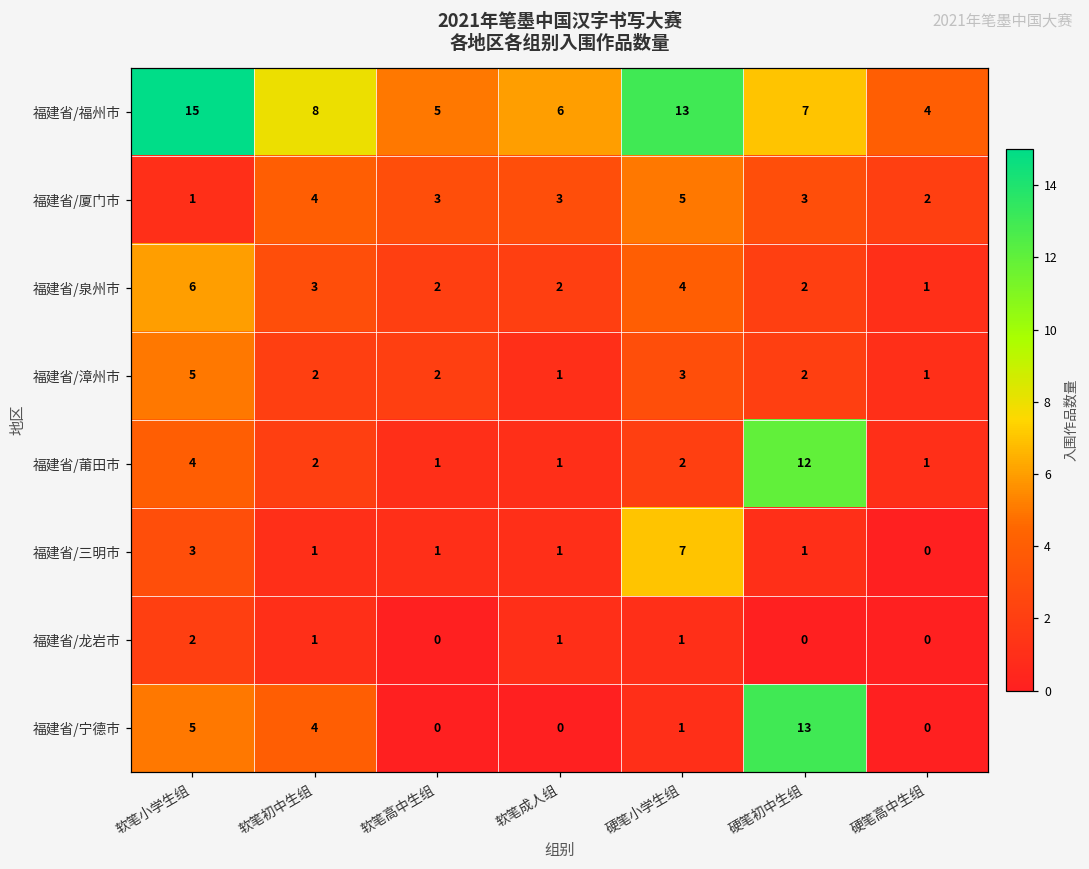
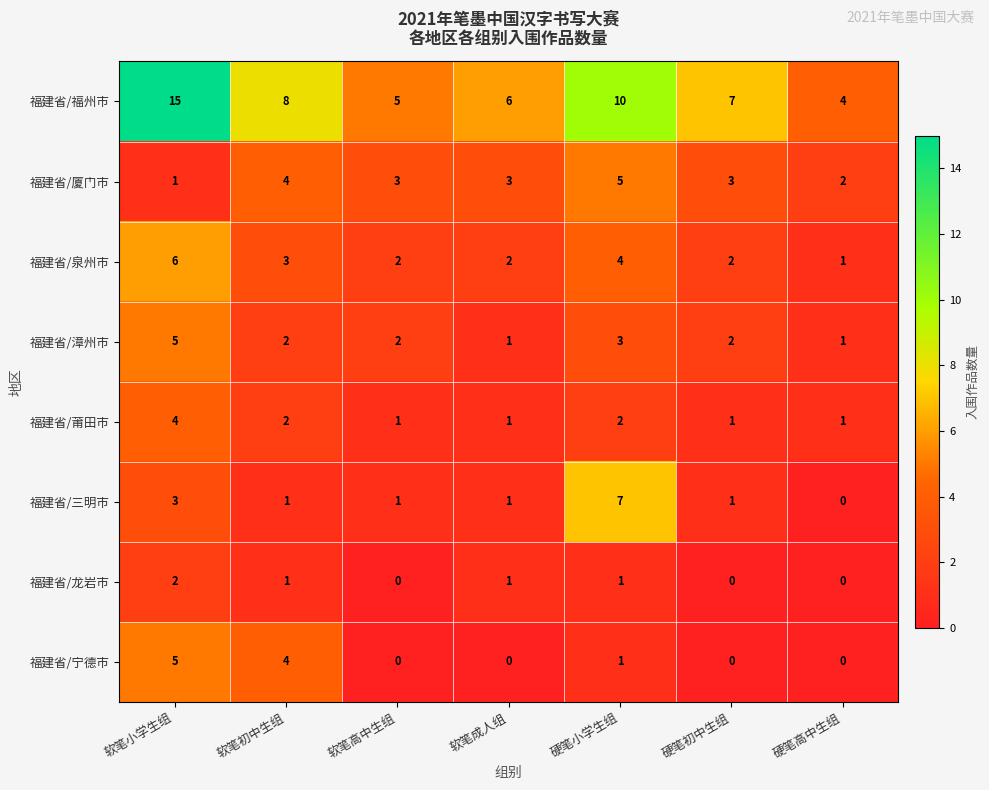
  {
    "福建省/福州市": {
      "软笔小学生组": 15,
      "软笔初中生组": 8,
      "软笔高中生组": 5,
      "软笔成人组": 6,
-     "硬笔小学生组": 13,
+     "硬笔小学生组": 10,
      "硬笔初中生组": 7,
      "硬笔高中生组": 4
    },
    "福建省/厦门市": {
      "软笔小学生组": 1,
      "软笔初中生组": 4,
      "软笔高中生组": 3,
      "软笔成人组": 3,
      "硬笔小学生组": 5,
      "硬笔初中生组": 3,
      "硬笔高中生组": 2
    },
    "福建省/泉州市": {
      "软笔小学生组": 6,
      "软笔初中生组": 3,
      "软笔高中生组": 2,
      "软笔成人组": 2,
      "硬笔小学生组": 4,
      "硬笔初中生组": 2,
      "硬笔高中生组": 1
    },
    "福建省/漳州市": {
      "软笔小学生组": 5,
      "软笔初中生组": 2,
      "软笔高中生组": 2,
      "软笔成人组": 1,
      "硬笔小学生组": 3,
      "硬笔初中生组": 2,
      "硬笔高中生组": 1
    },
    "福建省/莆田市": {
      "软笔小学生组": 4,
      "软笔初中生组": 2,
      "软笔高中生组": 1,
      "软笔成人组": 1,
      "硬笔小学生组": 2,
-     "硬笔初中生组": 12,
+     "硬笔初中生组": 1,
      "硬笔高中生组": 1
    },
    "福建省/三明市": {
      "软笔小学生组": 3,
      "软笔初中生组": 1,
      "软笔高中生组": 1,
      "软笔成人组": 1,
      "硬笔小学生组": 7,
      "硬笔初中生组": 1,
      "硬笔高中生组": 0
    },
    "福建省/龙岩市": {
      "软笔小学生组": 2,
      "软笔初中生组": 1,
      "软笔高中生组": 0,
      "软笔成人组": 1,
      "硬笔小学生组": 1,
      "硬笔初中生组": 0,
      "硬笔高中生组": 0
    },
    "福建省/宁德市": {
      "软笔小学生组": 5,
      "软笔初中生组": 4,
      "软笔高中生组": 0,
      "软笔成人组": 0,
      "硬笔小学生组": 1,
-     "硬笔初中生组": 13,
+     "硬笔初中生组": 0,
      "硬笔高中生组": 0
    }
  }
